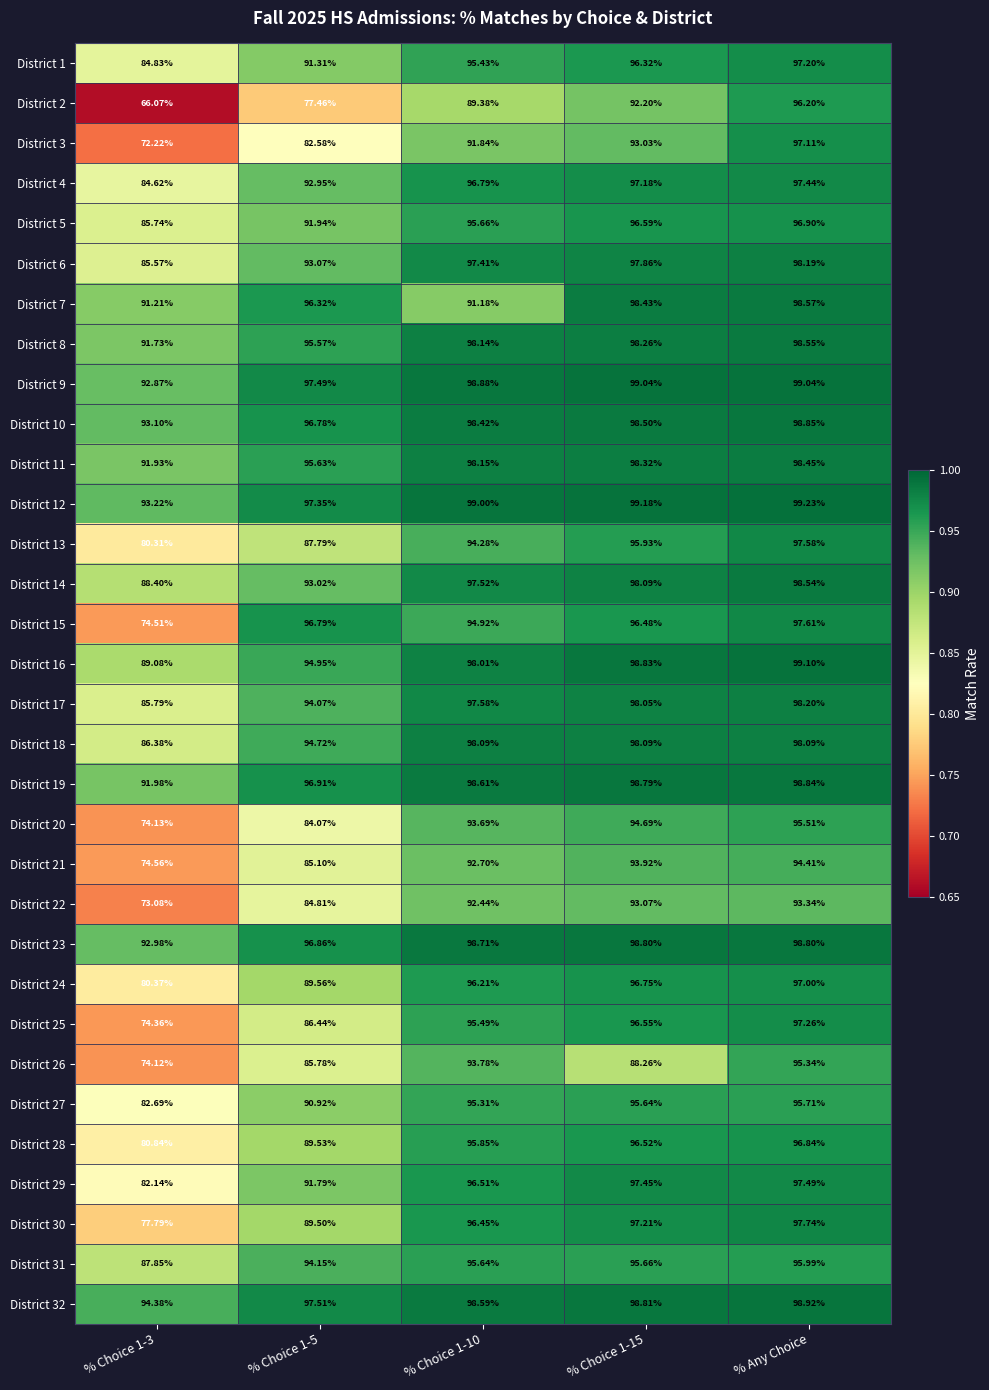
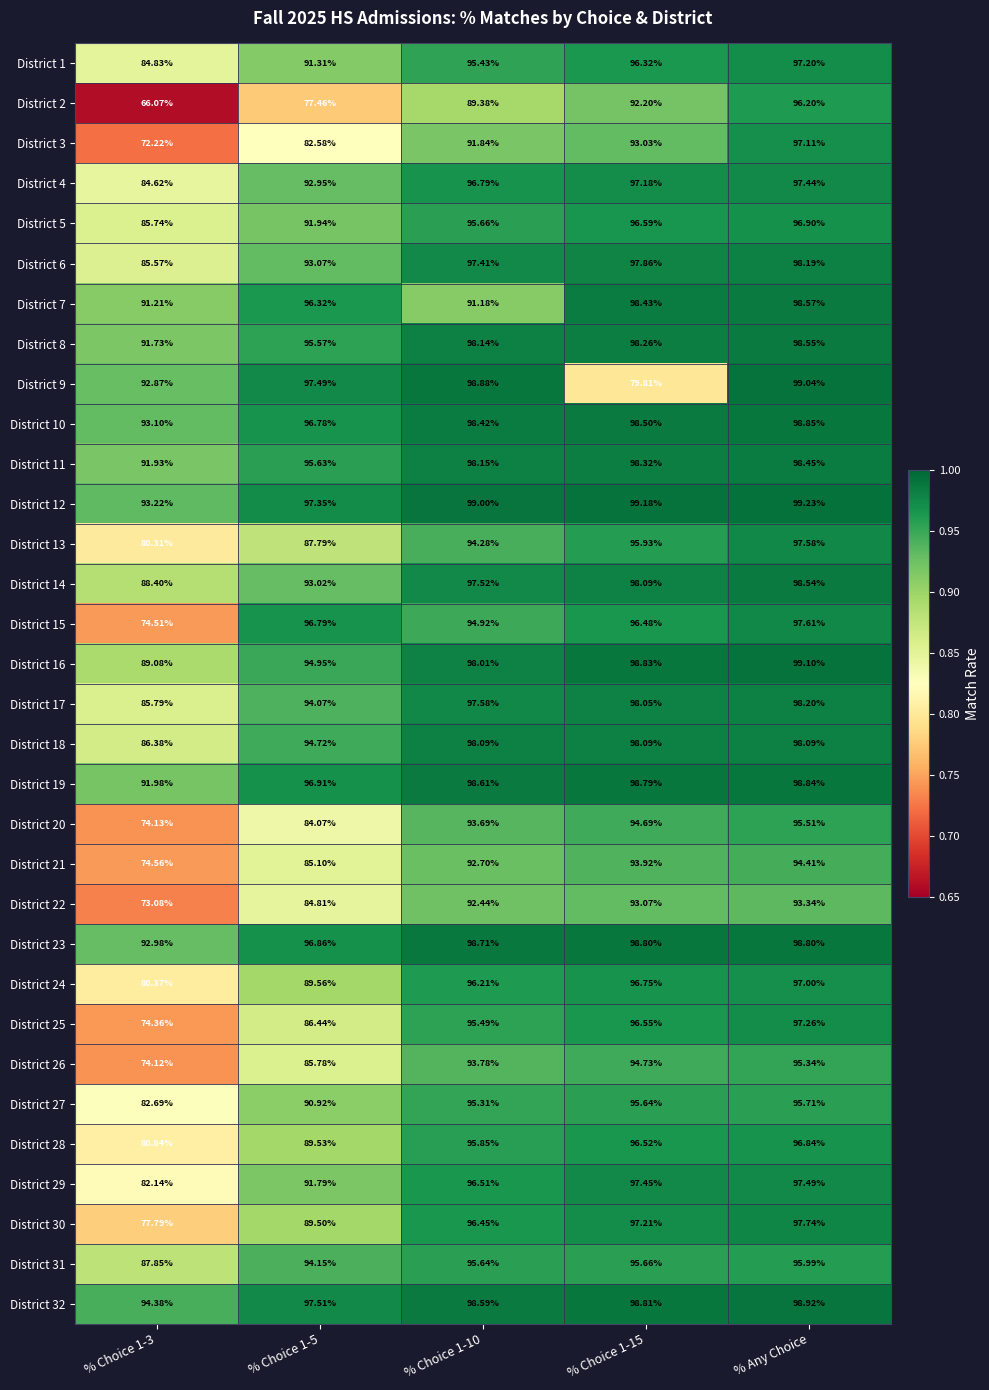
  {
    "District 1": {
      "% Choice 1-3": "84.83%",
      "% Choice 1-5": "91.31%",
      "% Choice 1-10": "95.43%",
      "% Choice 1-15": "96.32%",
      "% Any Choice": "97.20%"
    },
    "District 2": {
      "% Choice 1-3": "66.07%",
      "% Choice 1-5": "77.46%",
      "% Choice 1-10": "89.38%",
      "% Choice 1-15": "92.20%",
      "% Any Choice": "96.20%"
    },
    "District 3": {
      "% Choice 1-3": "72.22%",
      "% Choice 1-5": "82.58%",
      "% Choice 1-10": "91.84%",
      "% Choice 1-15": "93.03%",
      "% Any Choice": "97.11%"
    },
    "District 4": {
      "% Choice 1-3": "84.62%",
      "% Choice 1-5": "92.95%",
      "% Choice 1-10": "96.79%",
      "% Choice 1-15": "97.18%",
      "% Any Choice": "97.44%"
    },
    "District 5": {
      "% Choice 1-3": "85.74%",
      "% Choice 1-5": "91.94%",
      "% Choice 1-10": "95.66%",
      "% Choice 1-15": "96.59%",
      "% Any Choice": "96.90%"
    },
    "District 6": {
      "% Choice 1-3": "85.57%",
      "% Choice 1-5": "93.07%",
      "% Choice 1-10": "97.41%",
      "% Choice 1-15": "97.86%",
      "% Any Choice": "98.19%"
    },
    "District 7": {
      "% Choice 1-3": "91.21%",
      "% Choice 1-5": "96.32%",
      "% Choice 1-10": "91.18%",
      "% Choice 1-15": "98.43%",
      "% Any Choice": "98.57%"
    },
    "District 8": {
      "% Choice 1-3": "91.73%",
      "% Choice 1-5": "95.57%",
      "% Choice 1-10": "98.14%",
      "% Choice 1-15": "98.26%",
      "% Any Choice": "98.55%"
    },
    "District 9": {
      "% Choice 1-3": "92.87%",
      "% Choice 1-5": "97.49%",
      "% Choice 1-10": "98.88%",
-     "% Choice 1-15": "99.04%",
+     "% Choice 1-15": "79.81%",
      "% Any Choice": "99.04%"
    },
    "District 10": {
      "% Choice 1-3": "93.10%",
      "% Choice 1-5": "96.78%",
      "% Choice 1-10": "98.42%",
      "% Choice 1-15": "98.50%",
      "% Any Choice": "98.85%"
    },
    "District 11": {
      "% Choice 1-3": "91.93%",
      "% Choice 1-5": "95.63%",
      "% Choice 1-10": "98.15%",
      "% Choice 1-15": "98.32%",
      "% Any Choice": "98.45%"
    },
    "District 12": {
      "% Choice 1-3": "93.22%",
      "% Choice 1-5": "97.35%",
      "% Choice 1-10": "99.00%",
      "% Choice 1-15": "99.18%",
      "% Any Choice": "99.23%"
    },
    "District 13": {
      "% Choice 1-3": "80.31%",
      "% Choice 1-5": "87.79%",
      "% Choice 1-10": "94.28%",
      "% Choice 1-15": "95.93%",
      "% Any Choice": "97.58%"
    },
    "District 14": {
      "% Choice 1-3": "88.40%",
      "% Choice 1-5": "93.02%",
      "% Choice 1-10": "97.52%",
      "% Choice 1-15": "98.09%",
      "% Any Choice": "98.54%"
    },
    "District 15": {
      "% Choice 1-3": "74.51%",
      "% Choice 1-5": "96.79%",
      "% Choice 1-10": "94.92%",
      "% Choice 1-15": "96.48%",
      "% Any Choice": "97.61%"
    },
    "District 16": {
      "% Choice 1-3": "89.08%",
      "% Choice 1-5": "94.95%",
      "% Choice 1-10": "98.01%",
      "% Choice 1-15": "98.83%",
      "% Any Choice": "99.10%"
    },
    "District 17": {
      "% Choice 1-3": "85.79%",
      "% Choice 1-5": "94.07%",
      "% Choice 1-10": "97.58%",
      "% Choice 1-15": "98.05%",
      "% Any Choice": "98.20%"
    },
    "District 18": {
      "% Choice 1-3": "86.38%",
      "% Choice 1-5": "94.72%",
      "% Choice 1-10": "98.09%",
      "% Choice 1-15": "98.09%",
      "% Any Choice": "98.09%"
    },
    "District 19": {
      "% Choice 1-3": "91.98%",
      "% Choice 1-5": "96.91%",
      "% Choice 1-10": "98.61%",
      "% Choice 1-15": "98.79%",
      "% Any Choice": "98.84%"
    },
    "District 20": {
      "% Choice 1-3": "74.13%",
      "% Choice 1-5": "84.07%",
      "% Choice 1-10": "93.69%",
      "% Choice 1-15": "94.69%",
      "% Any Choice": "95.51%"
    },
    "District 21": {
      "% Choice 1-3": "74.56%",
      "% Choice 1-5": "85.10%",
      "% Choice 1-10": "92.70%",
      "% Choice 1-15": "93.92%",
      "% Any Choice": "94.41%"
    },
    "District 22": {
      "% Choice 1-3": "73.08%",
      "% Choice 1-5": "84.81%",
      "% Choice 1-10": "92.44%",
      "% Choice 1-15": "93.07%",
      "% Any Choice": "93.34%"
    },
    "District 23": {
      "% Choice 1-3": "92.98%",
      "% Choice 1-5": "96.86%",
      "% Choice 1-10": "98.71%",
      "% Choice 1-15": "98.80%",
      "% Any Choice": "98.80%"
    },
    "District 24": {
      "% Choice 1-3": "80.37%",
      "% Choice 1-5": "89.56%",
      "% Choice 1-10": "96.21%",
      "% Choice 1-15": "96.75%",
      "% Any Choice": "97.00%"
    },
    "District 25": {
      "% Choice 1-3": "74.36%",
      "% Choice 1-5": "86.44%",
      "% Choice 1-10": "95.49%",
      "% Choice 1-15": "96.55%",
      "% Any Choice": "97.26%"
    },
    "District 26": {
      "% Choice 1-3": "74.12%",
      "% Choice 1-5": "85.78%",
      "% Choice 1-10": "93.78%",
-     "% Choice 1-15": "88.26%",
+     "% Choice 1-15": "94.73%",
      "% Any Choice": "95.34%"
    },
    "District 27": {
      "% Choice 1-3": "82.69%",
      "% Choice 1-5": "90.92%",
      "% Choice 1-10": "95.31%",
      "% Choice 1-15": "95.64%",
      "% Any Choice": "95.71%"
    },
    "District 28": {
      "% Choice 1-3": "80.84%",
      "% Choice 1-5": "89.53%",
      "% Choice 1-10": "95.85%",
      "% Choice 1-15": "96.52%",
      "% Any Choice": "96.84%"
    },
    "District 29": {
      "% Choice 1-3": "82.14%",
      "% Choice 1-5": "91.79%",
      "% Choice 1-10": "96.51%",
      "% Choice 1-15": "97.45%",
      "% Any Choice": "97.49%"
    },
    "District 30": {
      "% Choice 1-3": "77.79%",
      "% Choice 1-5": "89.50%",
      "% Choice 1-10": "96.45%",
      "% Choice 1-15": "97.21%",
      "% Any Choice": "97.74%"
    },
    "District 31": {
      "% Choice 1-3": "87.85%",
      "% Choice 1-5": "94.15%",
      "% Choice 1-10": "95.64%",
      "% Choice 1-15": "95.66%",
      "% Any Choice": "95.99%"
    },
    "District 32": {
      "% Choice 1-3": "94.38%",
      "% Choice 1-5": "97.51%",
      "% Choice 1-10": "98.59%",
      "% Choice 1-15": "98.81%",
      "% Any Choice": "98.92%"
    }
  }
